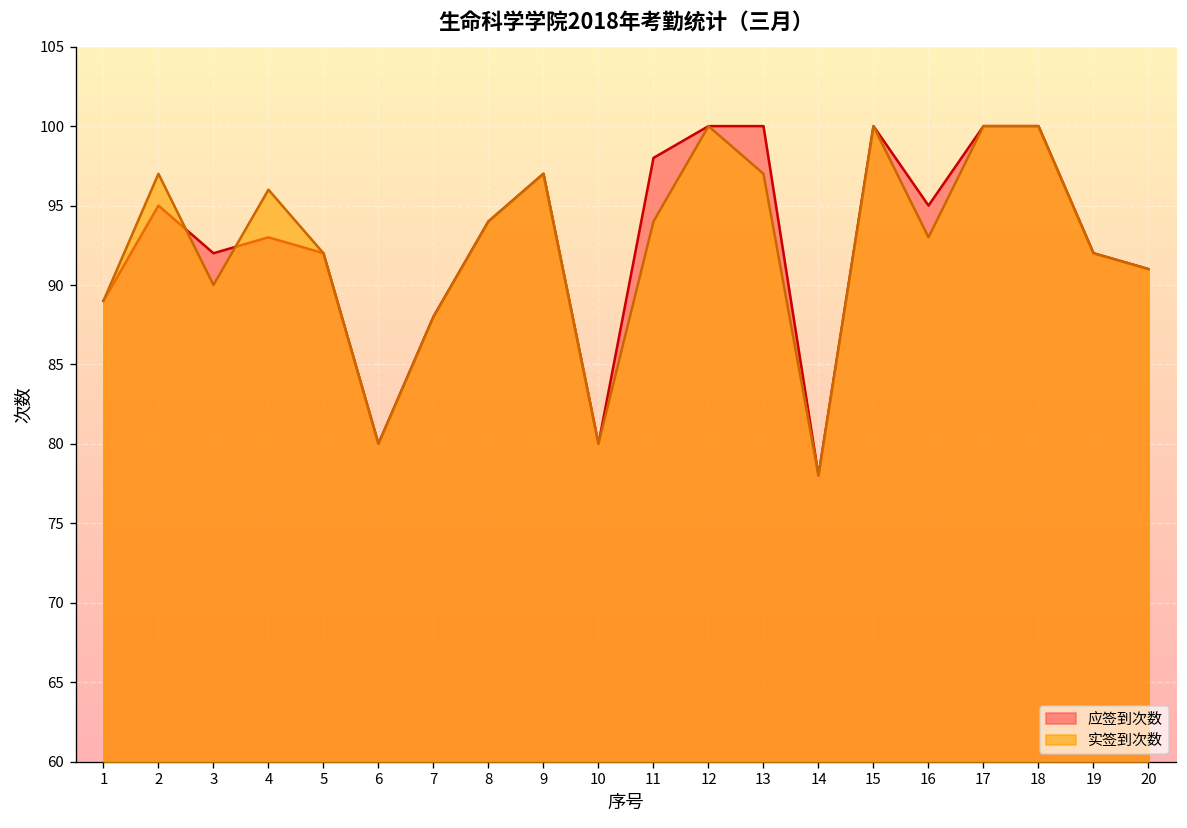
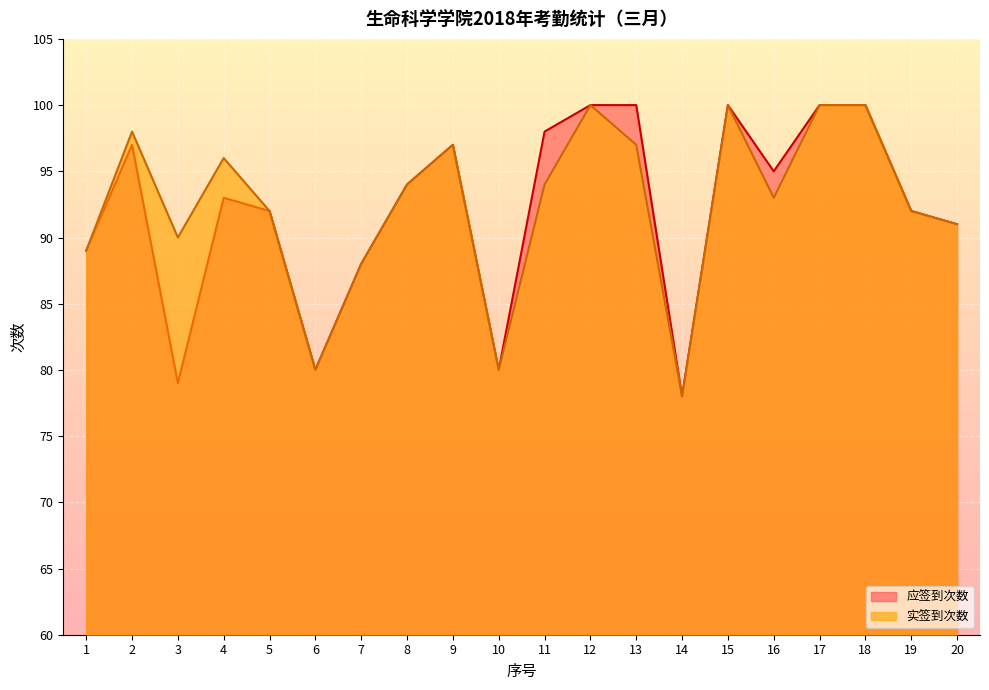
  {
    "应签到次数": {
-     "2": 95,
-     "3": 92,
+     "2": 97,
+     "3": 79,
      "4": 93,
      "11": 98,
      "13": 100,
      "16": 95
    },
    "实签到次数": {
-     "2": 97,
+     "2": 98,
      "3": 90,
      "4": 96,
      "11": 94,
      "13": 97,
      "16": 93
    }
  }
